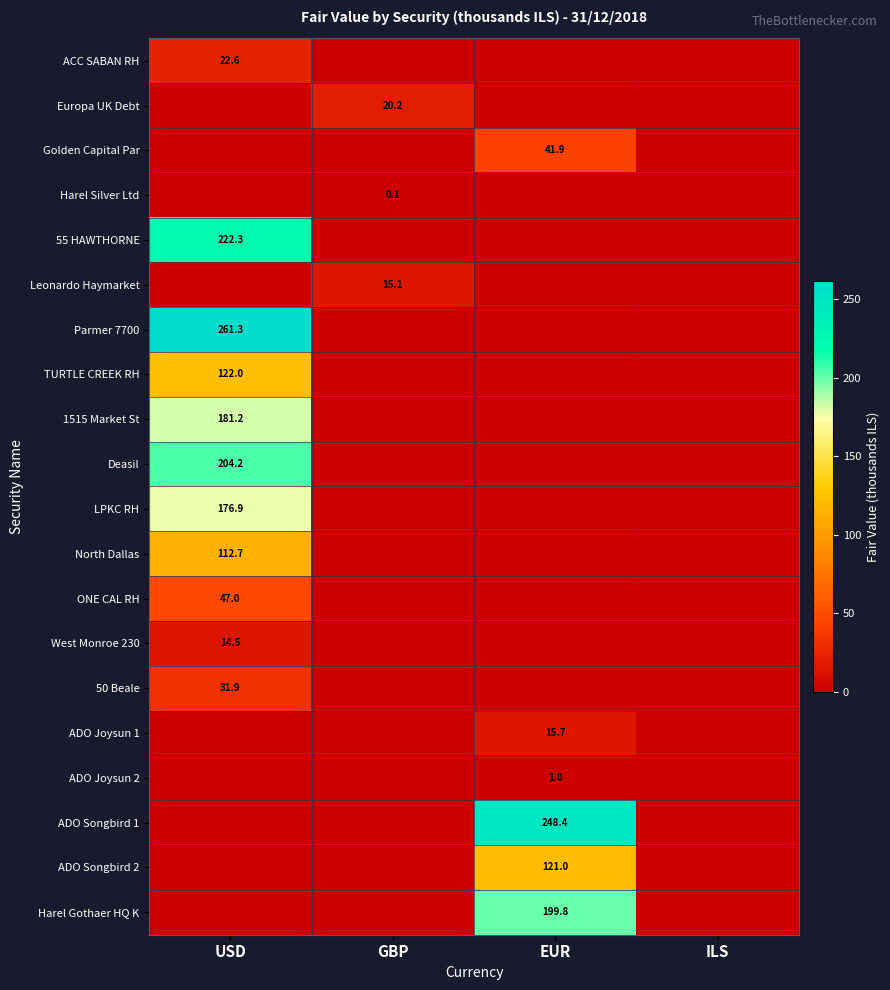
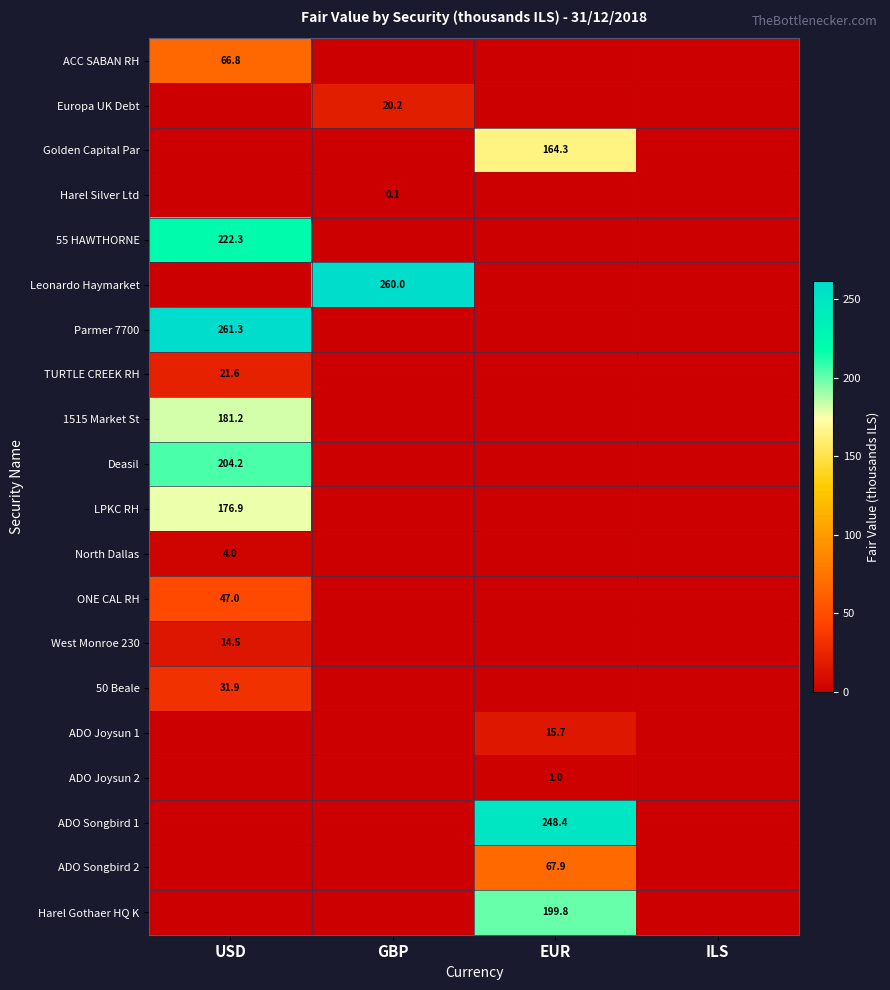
  {
    "ACC SABAN RH": {
-     "USD": 22.6
+     "USD": 66.8
    },
    "Europa UK Debt": {
      "GBP": 20.2
    },
    "Golden Capital Par": {
-     "EUR": 41.9
+     "EUR": 164.3
    },
    "Harel Silver Ltd": {
      "GBP": 0.1
    },
    "55 HAWTHORNE": {
      "USD": 222.3
    },
    "Leonardo Haymarket": {
-     "GBP": 15.1
+     "GBP": 260.0
    },
    "Parmer 7700": {
      "USD": 261.3
    },
    "TURTLE CREEK RH": {
-     "USD": 122.0
+     "USD": 21.6
    },
    "1515 Market St": {
      "USD": 181.2
    },
    "Deasil": {
      "USD": 204.2
    },
    "LPKC RH": {
      "USD": 176.9
    },
    "North Dallas": {
-     "USD": 112.7
+     "USD": 4.0
    },
    "ONE CAL RH": {
      "USD": 47.0
    },
    "West Monroe 230": {
      "USD": 14.5
    },
    "50 Beale": {
      "USD": 31.9
    },
    "ADO Joysun 1": {
      "EUR": 15.7
    },
    "ADO Joysun 2": {
      "EUR": 1.0
    },
    "ADO Songbird 1": {
      "EUR": 248.4
    },
    "ADO Songbird 2": {
-     "EUR": 121.0
+     "EUR": 67.9
    },
    "Harel Gothaer HQ K": {
      "EUR": 199.8
    }
  }
